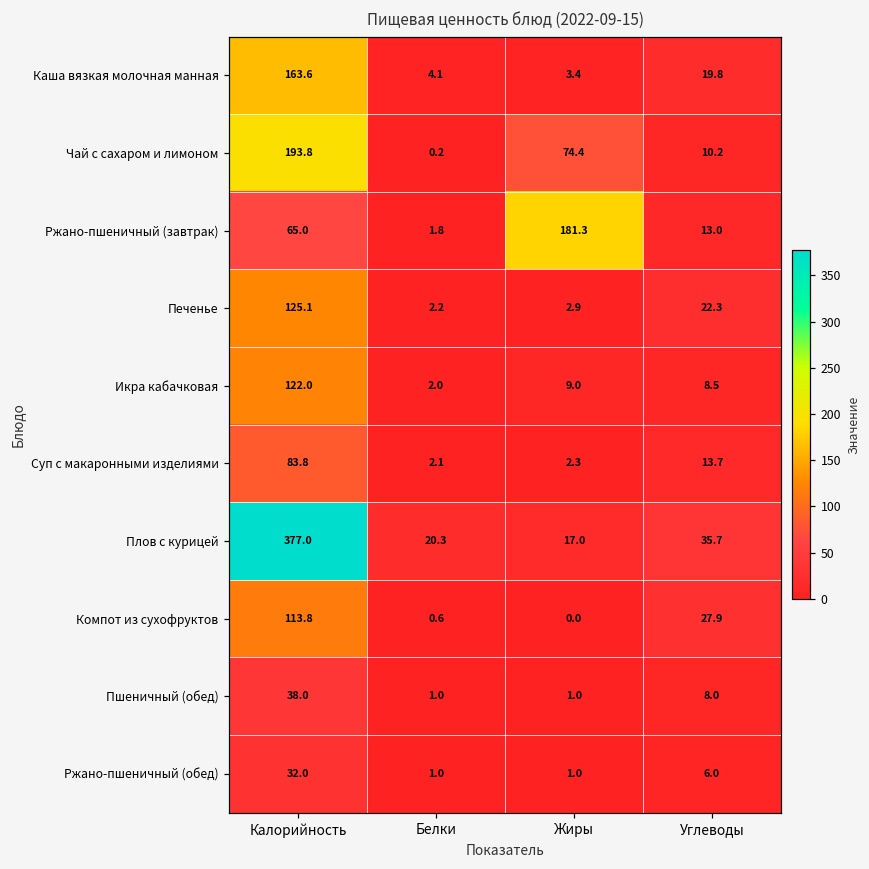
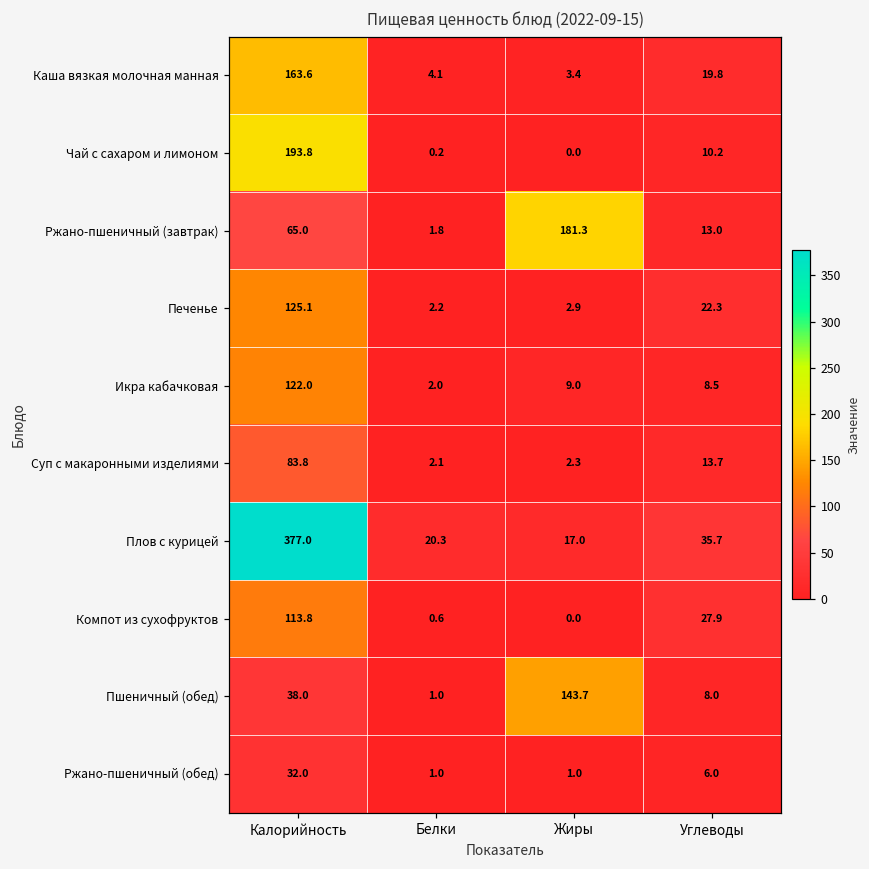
  {
    "Каша вязкая молочная манная": {
      "Калорийность": 163.6,
      "Белки": 4.1,
      "Жиры": 3.4,
      "Углеводы": 19.8
    },
    "Чай с сахаром и лимоном": {
      "Калорийность": 193.8,
      "Белки": 0.2,
-     "Жиры": 74.4,
+     "Жиры": 0.0,
      "Углеводы": 10.2
    },
    "Ржано-пшеничный (завтрак)": {
      "Калорийность": 65.0,
      "Белки": 1.8,
      "Жиры": 181.3,
      "Углеводы": 13.0
    },
    "Печенье": {
      "Калорийность": 125.1,
      "Белки": 2.2,
      "Жиры": 2.9,
      "Углеводы": 22.3
    },
    "Икра кабачковая": {
      "Калорийность": 122.0,
      "Белки": 2.0,
      "Жиры": 9.0,
      "Углеводы": 8.5
    },
    "Суп с макаронными изделиями": {
      "Калорийность": 83.8,
      "Белки": 2.1,
      "Жиры": 2.3,
      "Углеводы": 13.7
    },
    "Плов с курицей": {
      "Калорийность": 377.0,
      "Белки": 20.3,
      "Жиры": 17.0,
      "Углеводы": 35.7
    },
    "Компот из сухофруктов": {
      "Калорийность": 113.8,
      "Белки": 0.6,
      "Жиры": 0.0,
      "Углеводы": 27.9
    },
    "Пшеничный (обед)": {
      "Калорийность": 38.0,
      "Белки": 1.0,
-     "Жиры": 1.0,
+     "Жиры": 143.7,
      "Углеводы": 8.0
    },
    "Ржано-пшеничный (обед)": {
      "Калорийность": 32.0,
      "Белки": 1.0,
      "Жиры": 1.0,
      "Углеводы": 6.0
    }
  }
